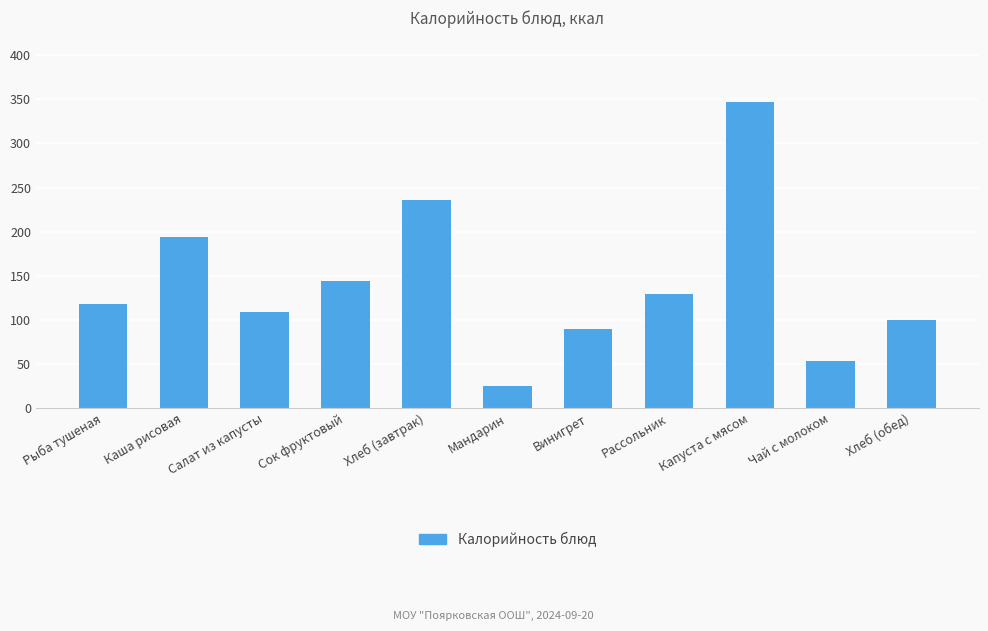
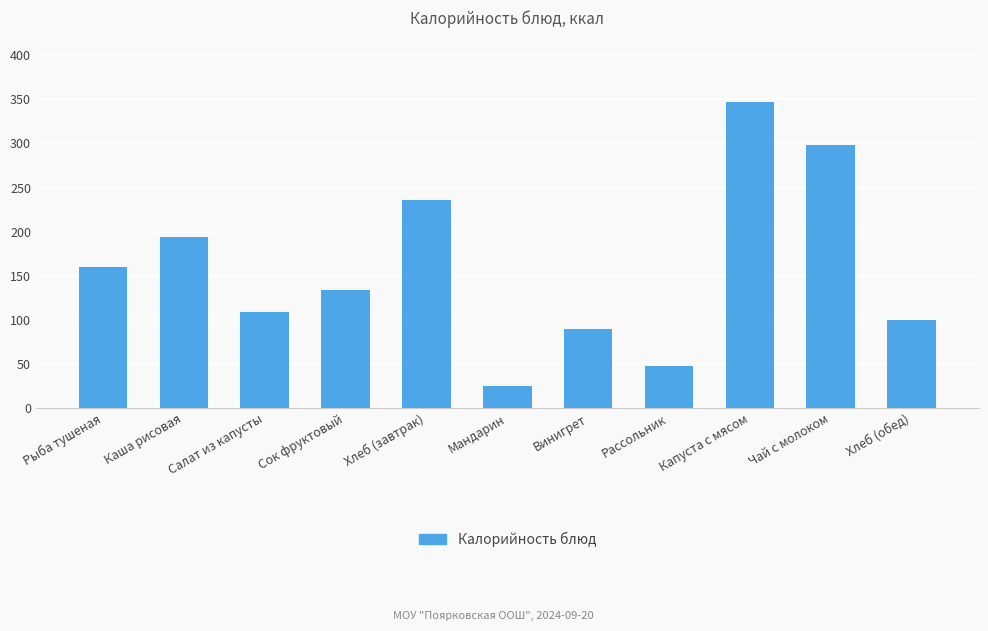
  {
-   "Рыба тушеная": 120,
+   "Рыба тушеная": 160,
    "Каша рисовая": 190,
    "Салат из капусты": 110,
-   "Сок фруктовый": 140,
+   "Сок фруктовый": 130,
    "Хлеб (завтрак)": 240,
    "Мандарин": 20,
    "Винигрет": 90,
-   "Рассольник": 130,
+   "Рассольник": 50,
    "Капуста с мясом": 350,
-   "Чай с молоком": 50,
+   "Чай с молоком": 300,
    "Хлеб (обед)": 100
  }
